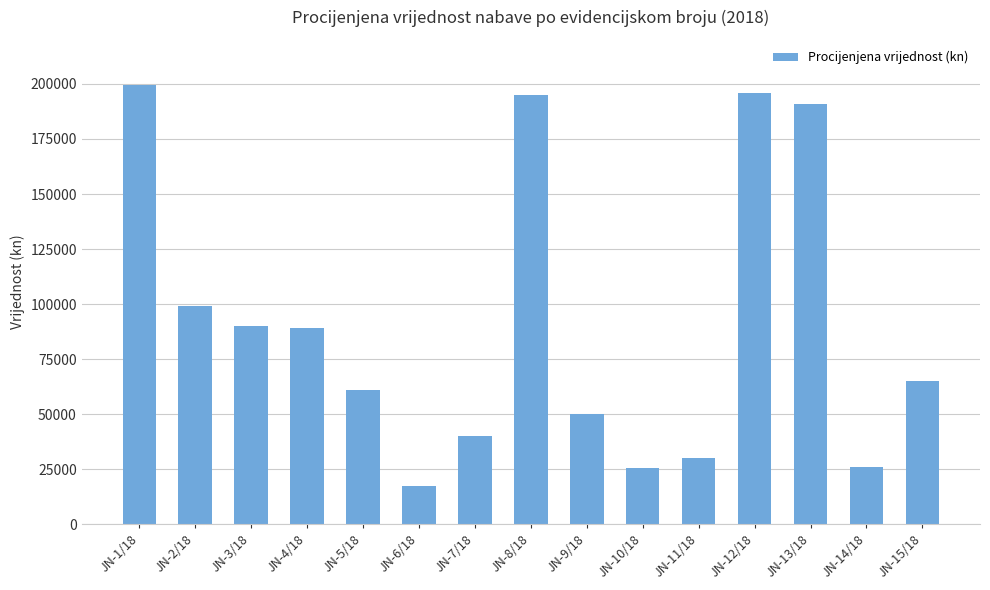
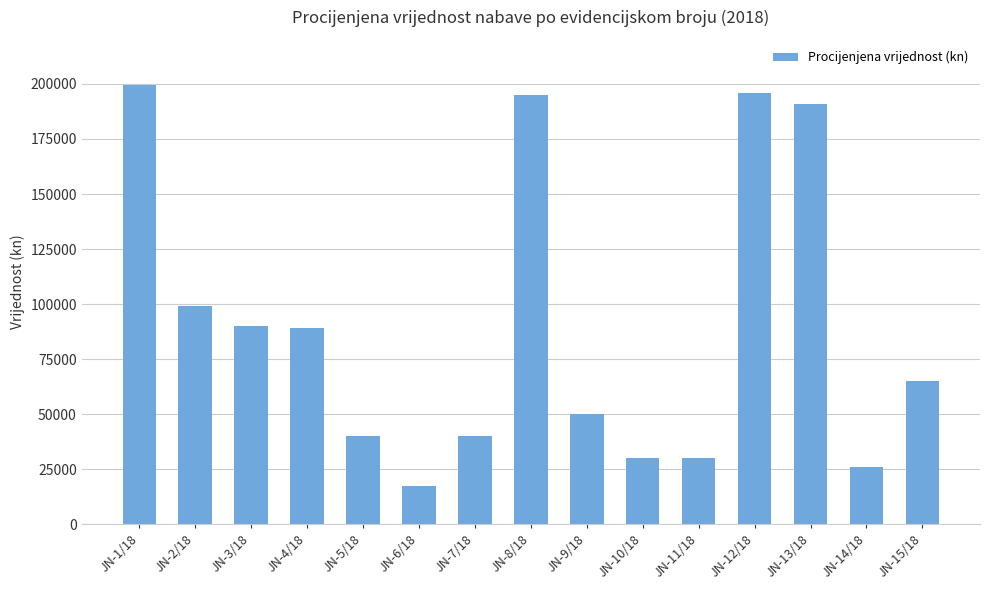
  {
    "JN-1/18": 200000,
    "JN-2/18": 99000,
    "JN-3/18": 90000,
    "JN-4/18": 89000,
-   "JN-5/18": 61000,
+   "JN-5/18": 40000,
    "JN-6/18": 18000,
    "JN-7/18": 40000,
    "JN-8/18": 195000,
    "JN-9/18": 50000,
-   "JN-10/18": 26000,
+   "JN-10/18": 30000,
    "JN-11/18": 30000,
    "JN-12/18": 196000,
    "JN-13/18": 191000,
    "JN-14/18": 26000,
    "JN-15/18": 65000
  }
